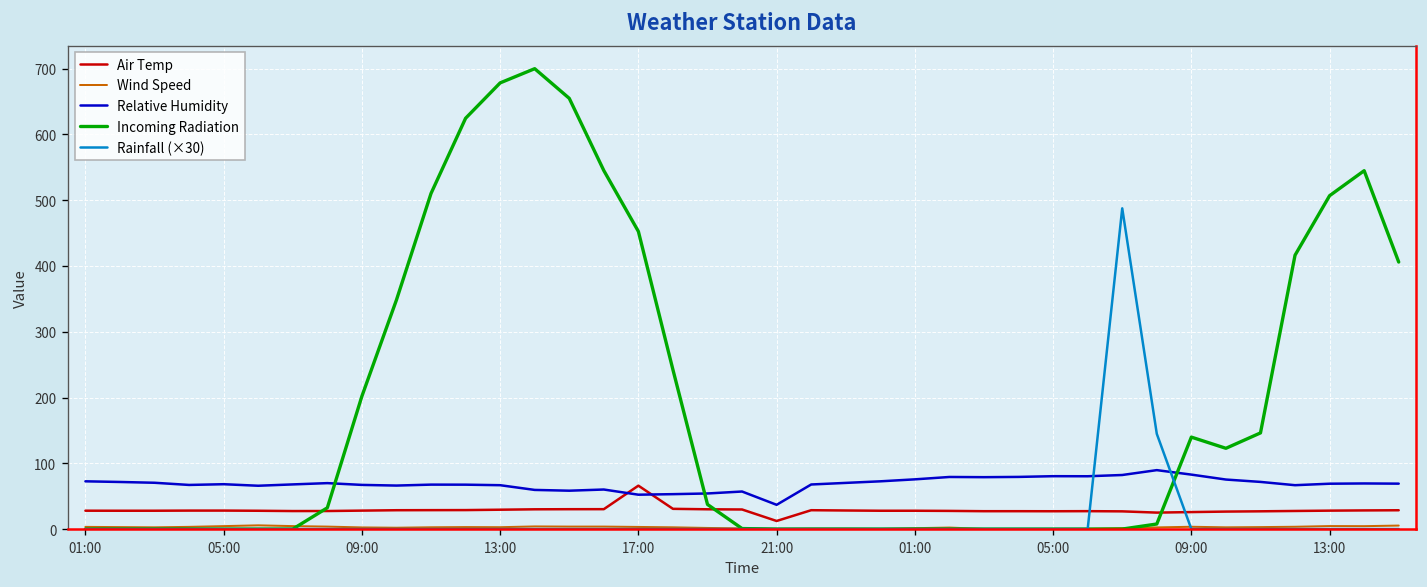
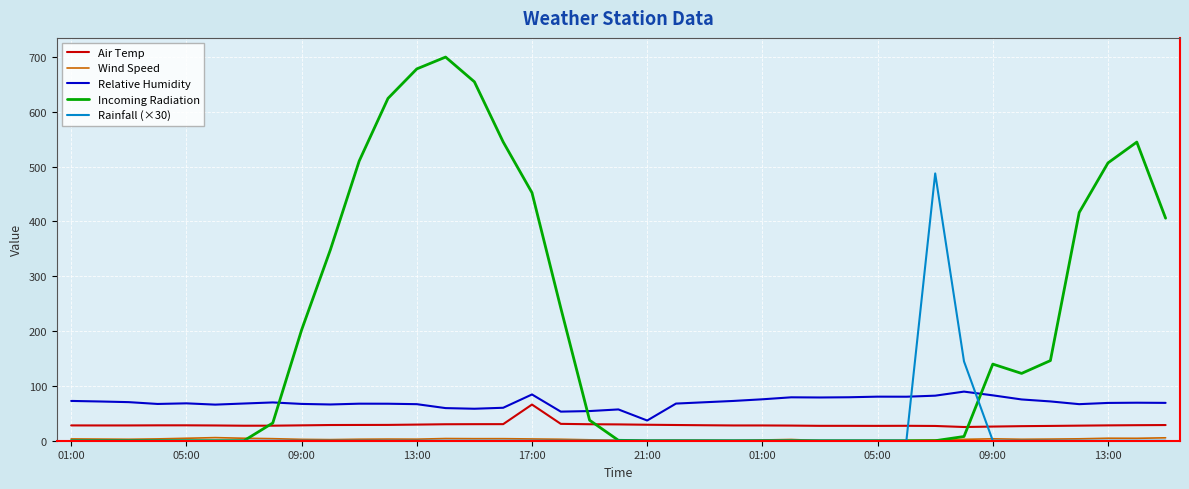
  {
    "Air Temp": {
      "17:00": 70,
-     "21:00": 10
+     "21:00": 30
    },
    "Relative Humidity": {
-     "17:00": 50,
+     "17:00": 80,
      "21:00": 40
    },
    "Incoming Radiation": {
      "17:00": 450
    }
  }
